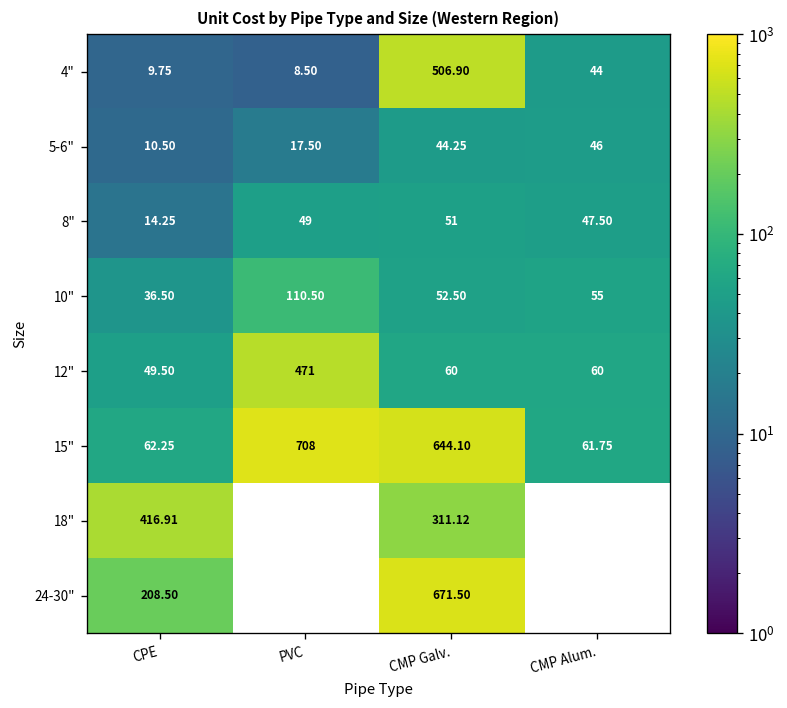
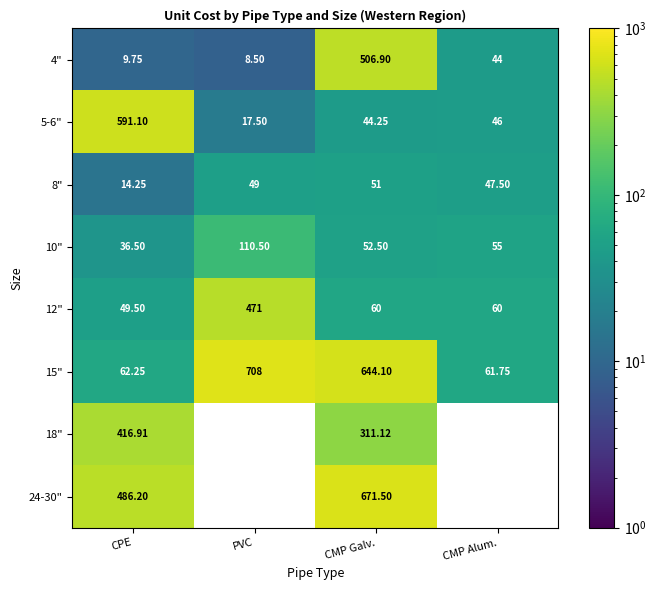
  {
    "4\"": {
      "CPE": 9.75,
      "PVC": 8.50,
      "CMP Galv.": 506.90,
      "CMP Alum.": 44
    },
    "5-6\"": {
-     "CPE": 10.50,
+     "CPE": 591.10,
      "PVC": 17.50,
      "CMP Galv.": 44.25,
      "CMP Alum.": 46
    },
    "8\"": {
      "CPE": 14.25,
      "PVC": 49,
      "CMP Galv.": 51,
      "CMP Alum.": 47.50
    },
    "10\"": {
      "CPE": 36.50,
      "PVC": 110.50,
      "CMP Galv.": 52.50,
      "CMP Alum.": 55
    },
    "12\"": {
      "CPE": 49.50,
      "PVC": 471,
      "CMP Galv.": 60,
      "CMP Alum.": 60
    },
    "15\"": {
      "CPE": 62.25,
      "PVC": 708,
      "CMP Galv.": 644.10,
      "CMP Alum.": 61.75
    },
    "18\"": {
      "CPE": 416.91,
      "CMP Galv.": 311.12
    },
    "24-30\"": {
-     "CPE": 208.50,
+     "CPE": 486.20,
      "CMP Galv.": 671.50
    }
  }
